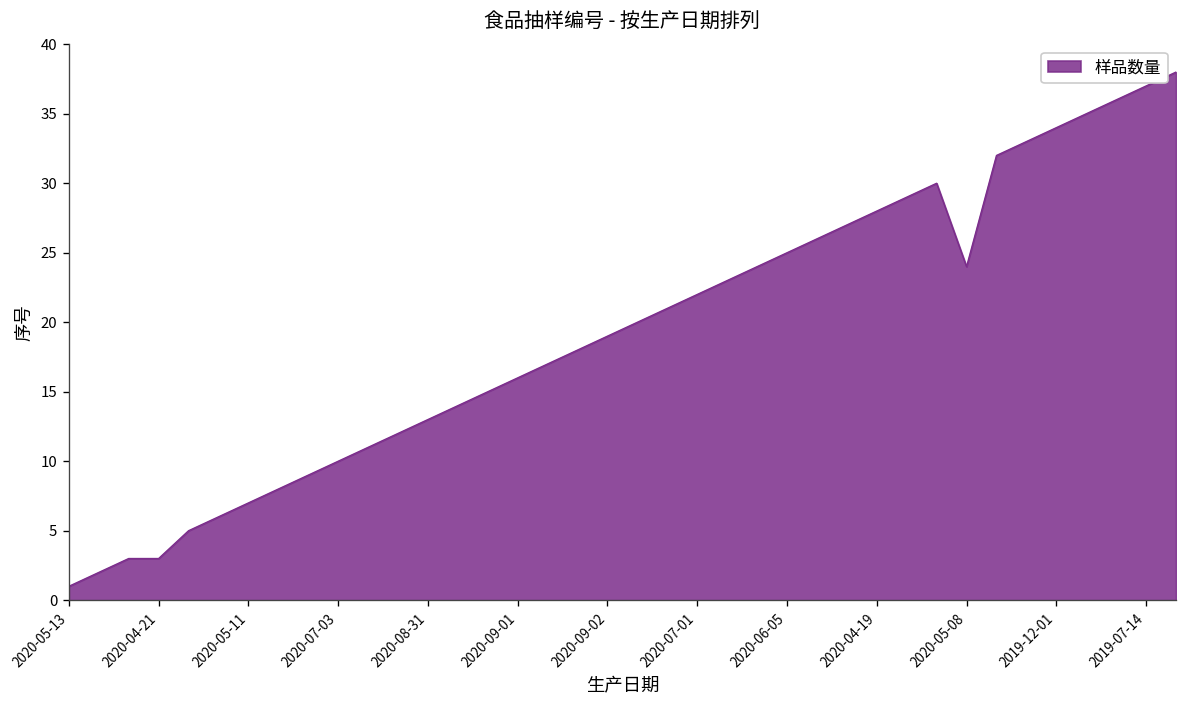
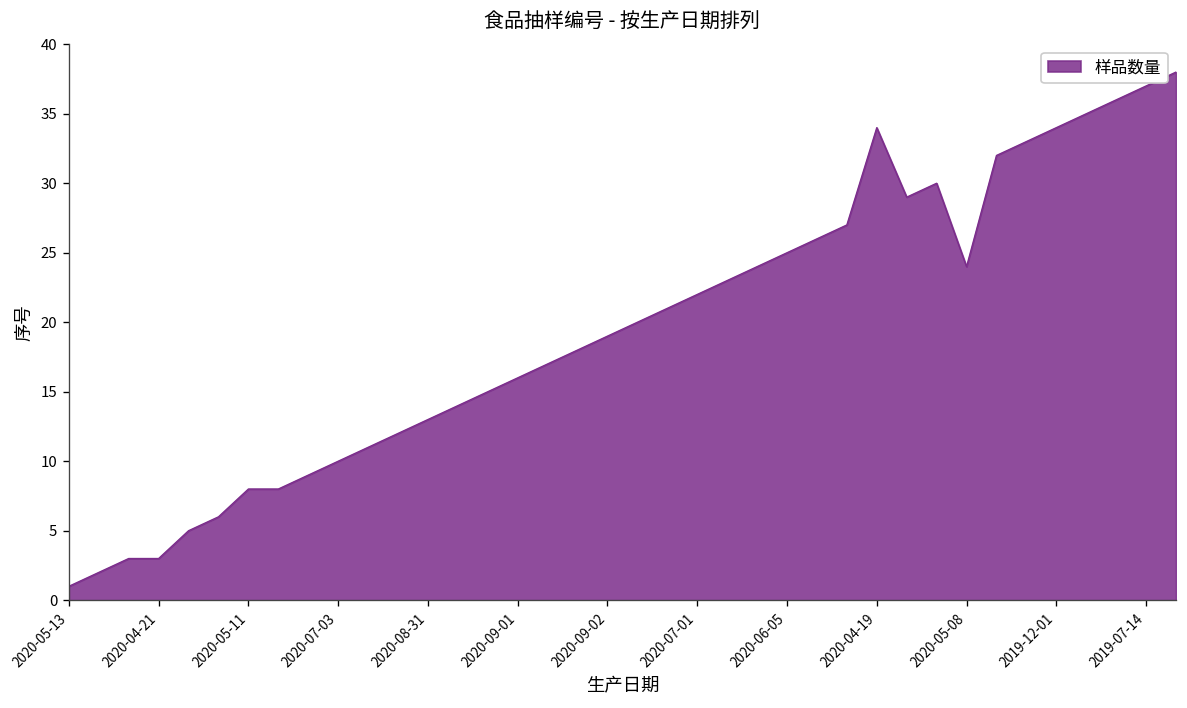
  {
    "2020-05-13": 1,
    "2020-04-21": 3,
-   "2020-05-11": 7,
-   "2020-04-19": 28,
+   "2020-05-11": 8,
+   "2020-04-19": 34,
    "2020-05-08": 24,
    "2019-12-01": 34,
    "2019-07-14": 37
  }
